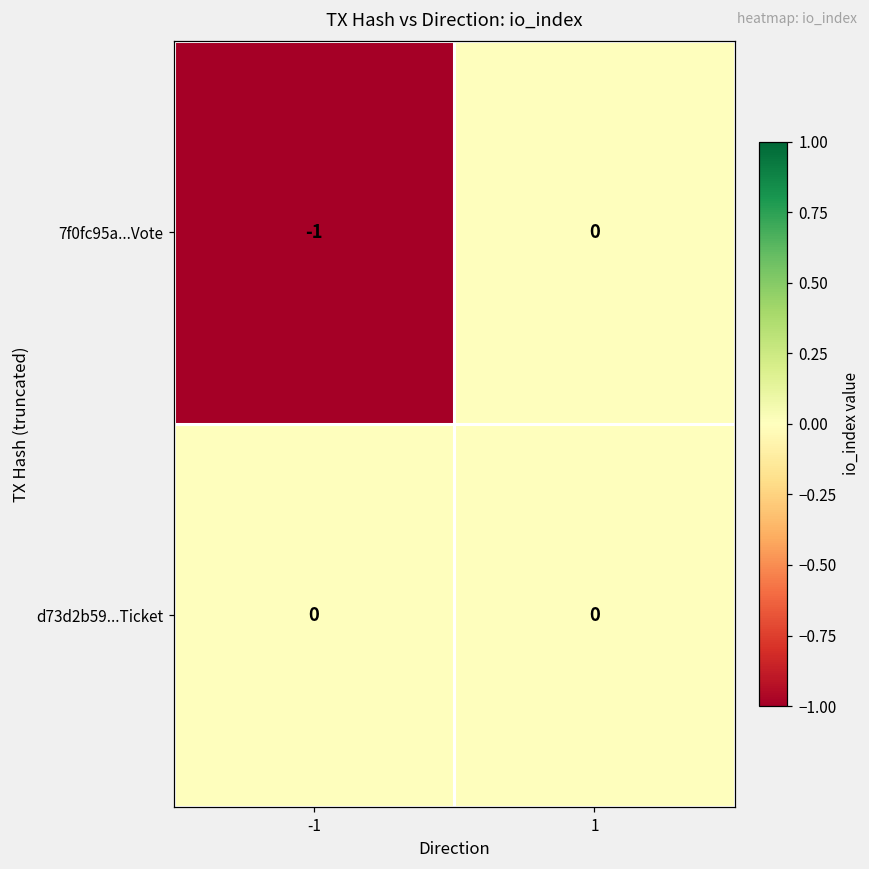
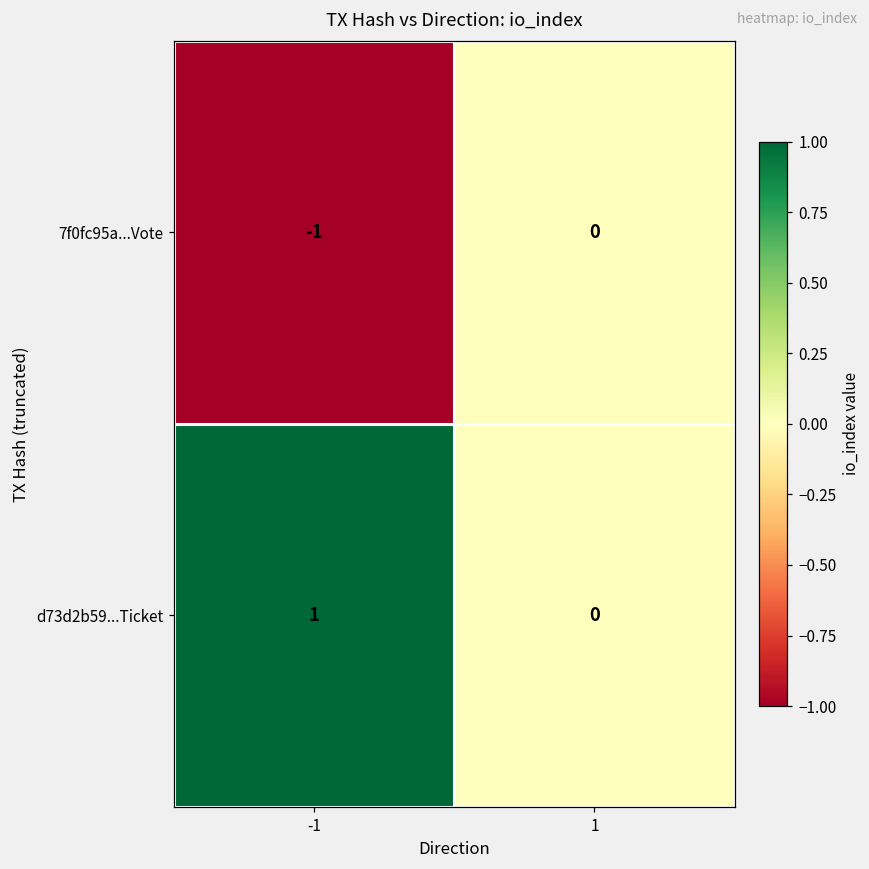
  {
    "7f0fc95a...Vote": {
      "-1": -1,
      "1": 0
    },
    "d73d2b59...Ticket": {
-     "-1": 0,
+     "-1": 1,
      "1": 0
    }
  }
